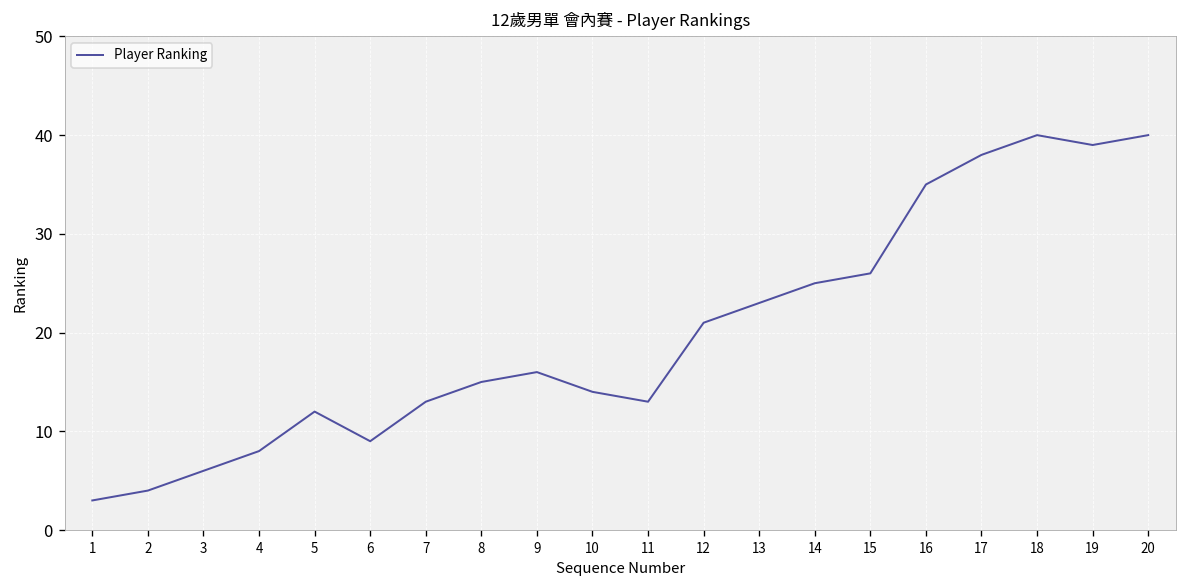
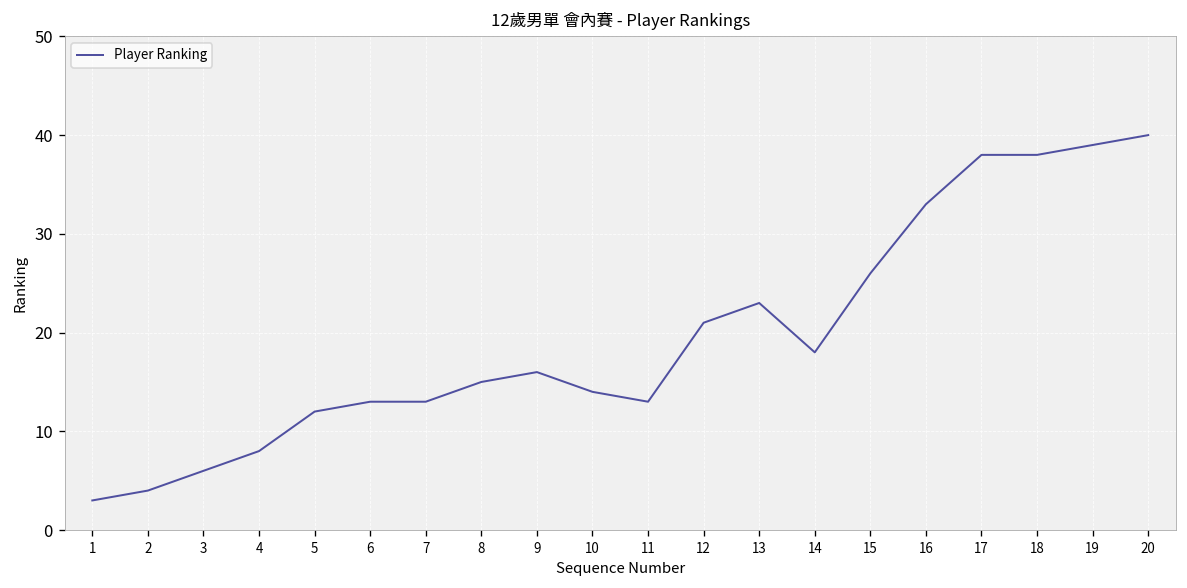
  {
    "1": 3,
    "2": 4,
    "3": 6,
    "4": 8,
    "5": 12,
-   "6": 9,
+   "6": 13,
    "7": 13,
    "8": 15,
    "9": 16,
    "10": 14,
    "11": 13,
    "12": 21,
    "13": 23,
-   "14": 25,
+   "14": 18,
    "15": 26,
-   "16": 35,
+   "16": 33,
    "17": 38,
-   "18": 40,
+   "18": 38,
    "19": 39,
    "20": 40
  }
